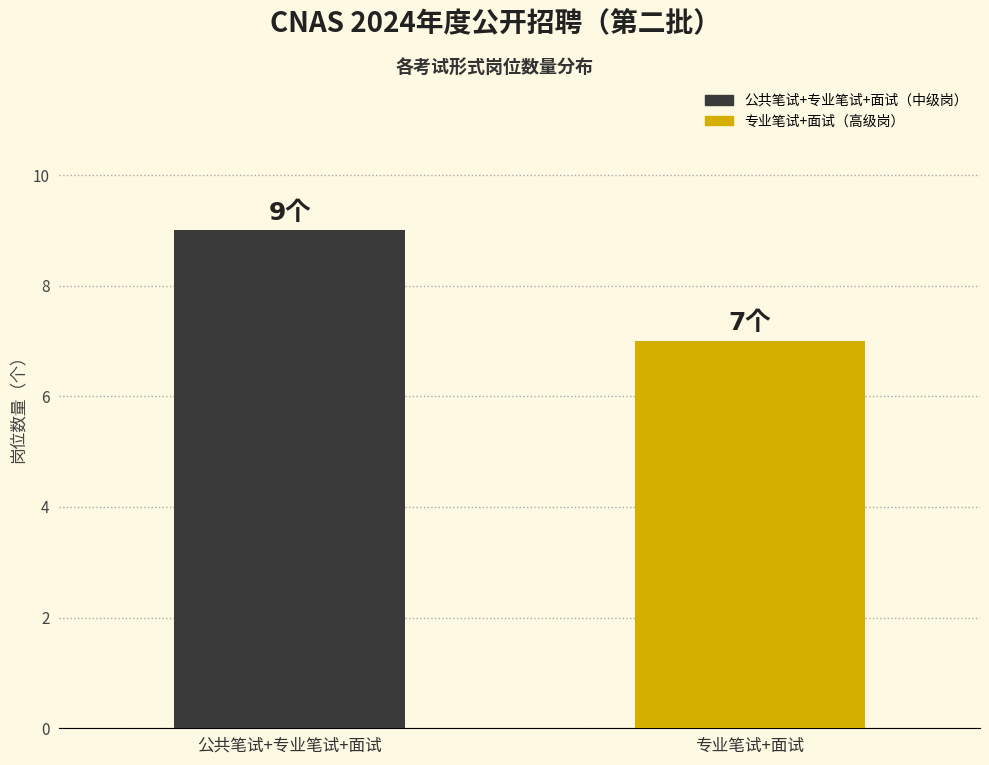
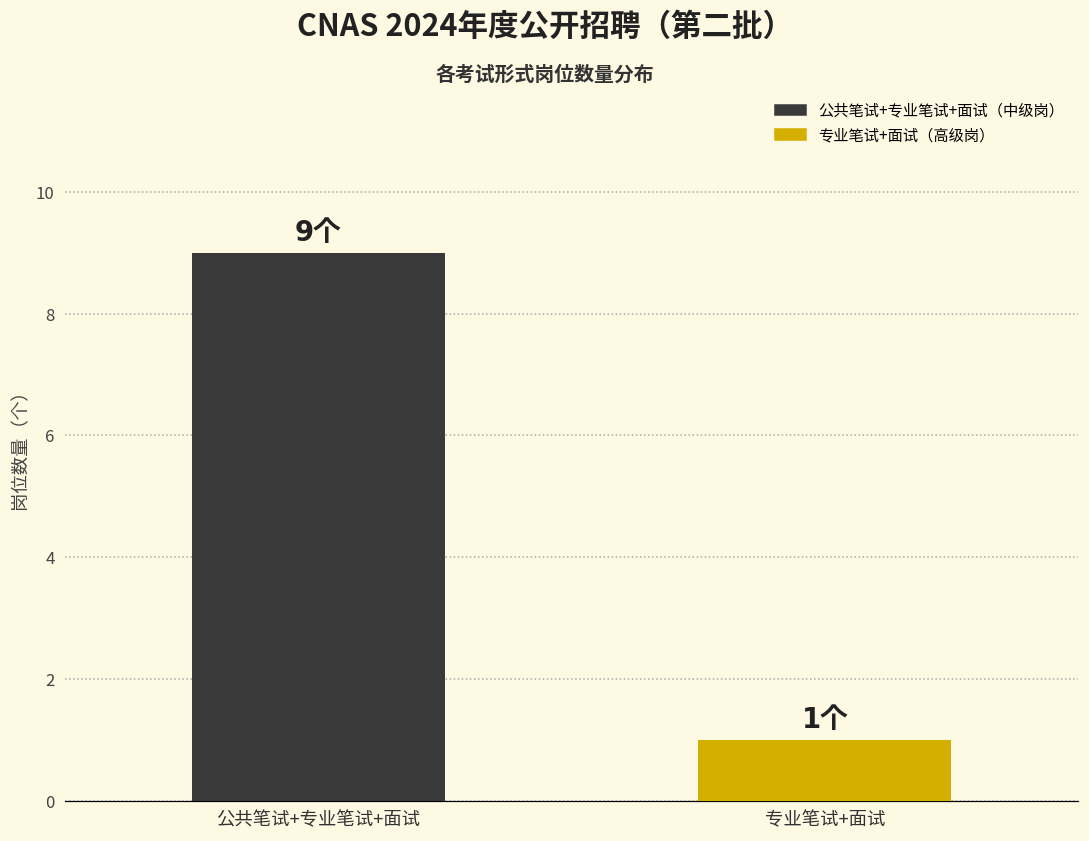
  {
    "公共笔试+专业笔试+面试": "9个",
-   "专业笔试+面试": "7个"
+   "专业笔试+面试": "1个"
  }
